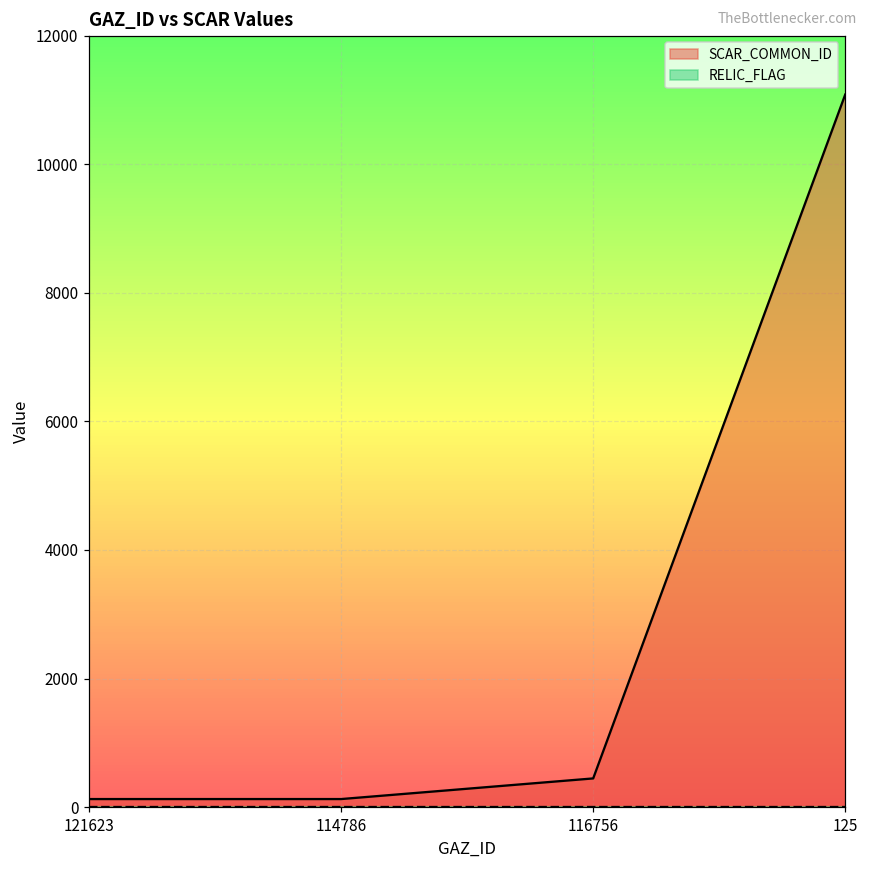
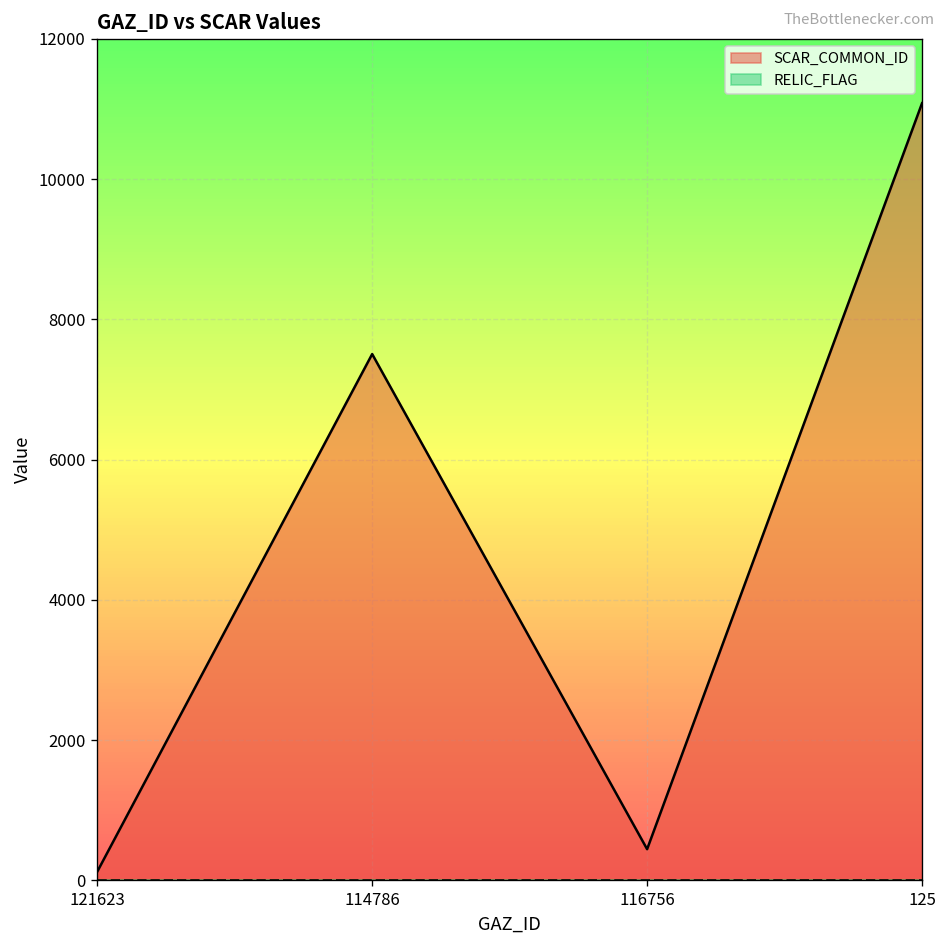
  {
    "SCAR_COMMON_ID": {
      "121623": 100,
-     "114786": 100,
+     "114786": 7500,
      "116756": 400,
      "125": 11100
    },
    "RELIC_FLAG": {
      "121623": 0,
      "114786": 0,
      "116756": 0,
      "125": 0
    }
  }
